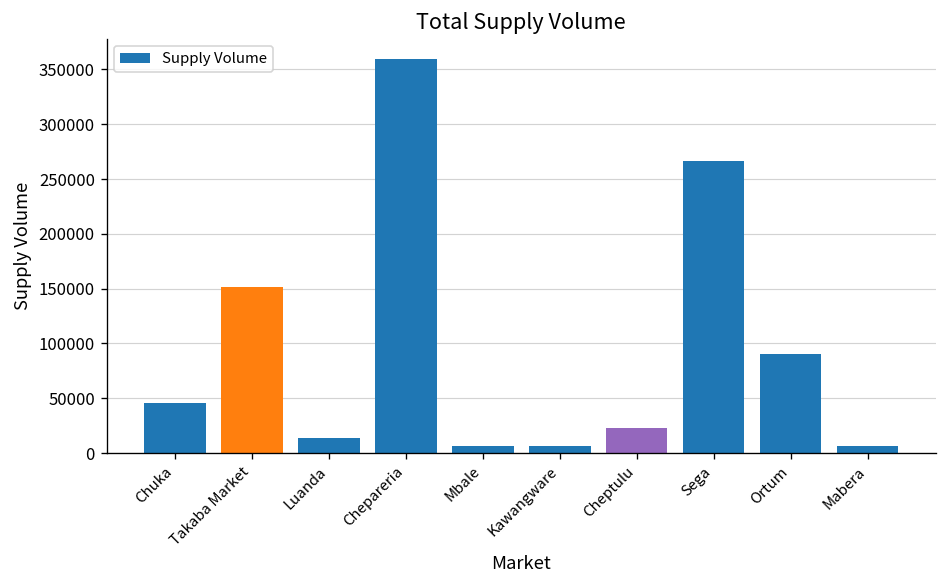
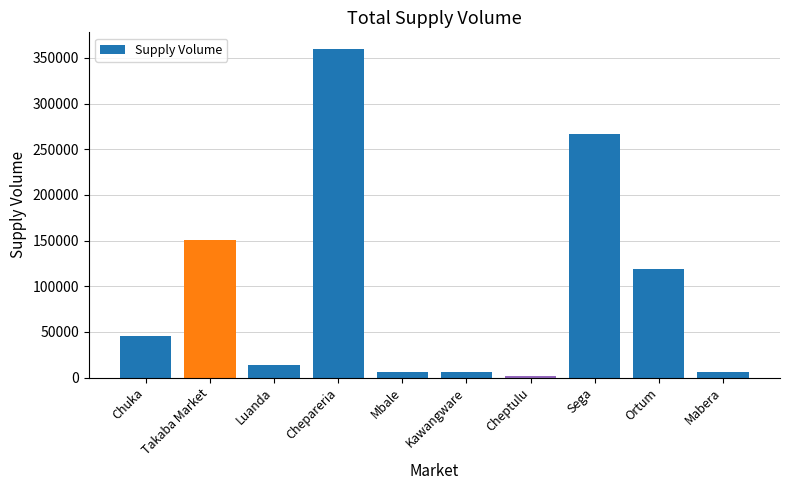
  {
    "Chuka": 50000,
    "Takaba Market": 150000,
    "Luanda": 10000,
    "Chepareria": 360000,
    "Mbale": 10000,
    "Kawangware": 10000,
-   "Cheptulu": 20000,
+   "Cheptulu": 0,
    "Sega": 270000,
-   "Ortum": 90000,
+   "Ortum": 120000,
    "Mabera": 10000
  }
